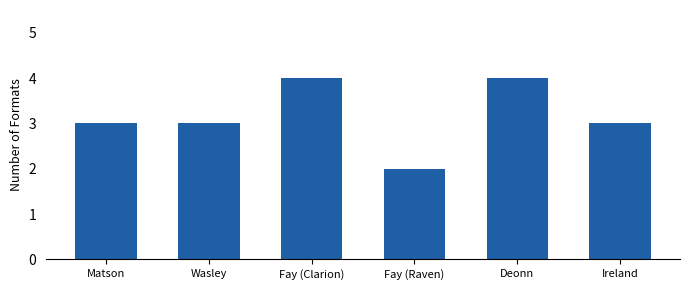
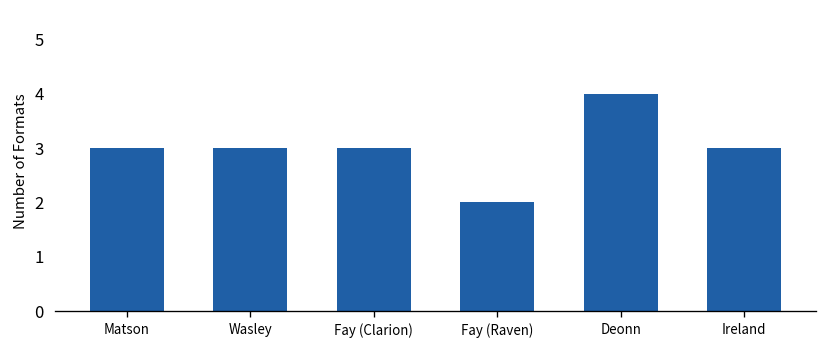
  {
    "Matson": 3,
    "Wasley": 3,
-   "Fay (Clarion)": 4,
+   "Fay (Clarion)": 3,
    "Fay (Raven)": 2,
    "Deonn": 4,
    "Ireland": 3
  }
